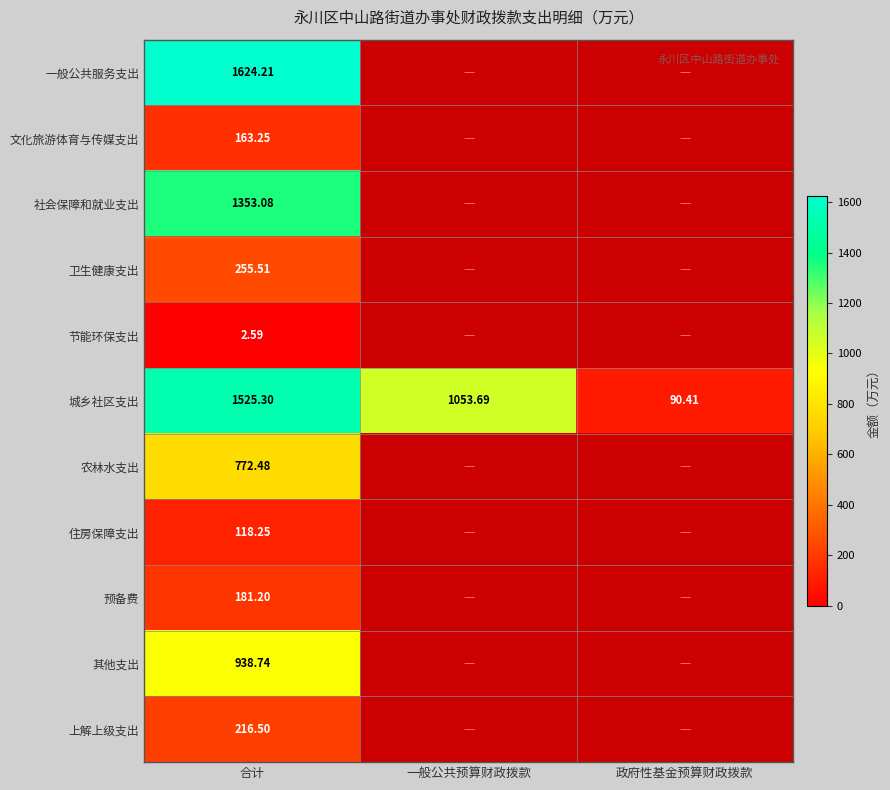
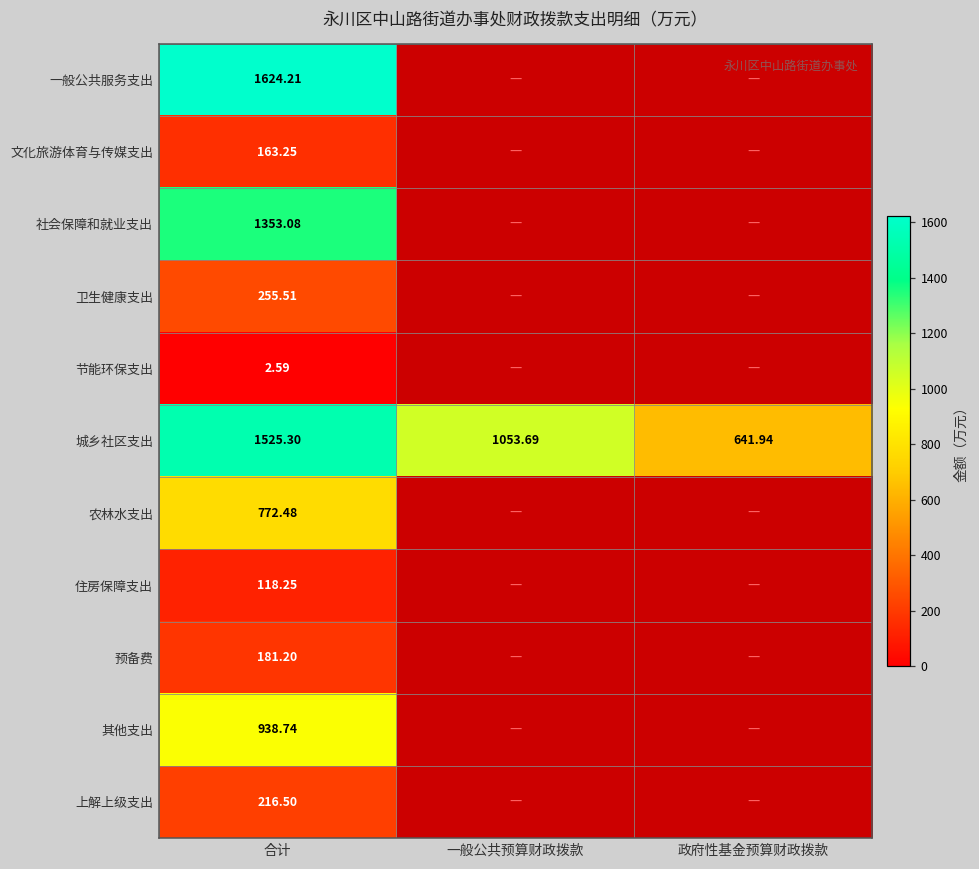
  {
    "一般公共服务支出": {
      "合计": 1624.21
    },
    "文化旅游体育与传媒支出": {
      "合计": 163.25
    },
    "社会保障和就业支出": {
      "合计": 1353.08
    },
    "卫生健康支出": {
      "合计": 255.51
    },
    "节能环保支出": {
      "合计": 2.59
    },
    "城乡社区支出": {
      "合计": 1525.30,
      "一般公共预算财政拨款": 1053.69,
-     "政府性基金预算财政拨款": 90.41
+     "政府性基金预算财政拨款": 641.94
    },
    "农林水支出": {
      "合计": 772.48
    },
    "住房保障支出": {
      "合计": 118.25
    },
    "预备费": {
      "合计": 181.20
    },
    "其他支出": {
      "合计": 938.74
    },
    "上解上级支出": {
      "合计": 216.50
    }
  }
